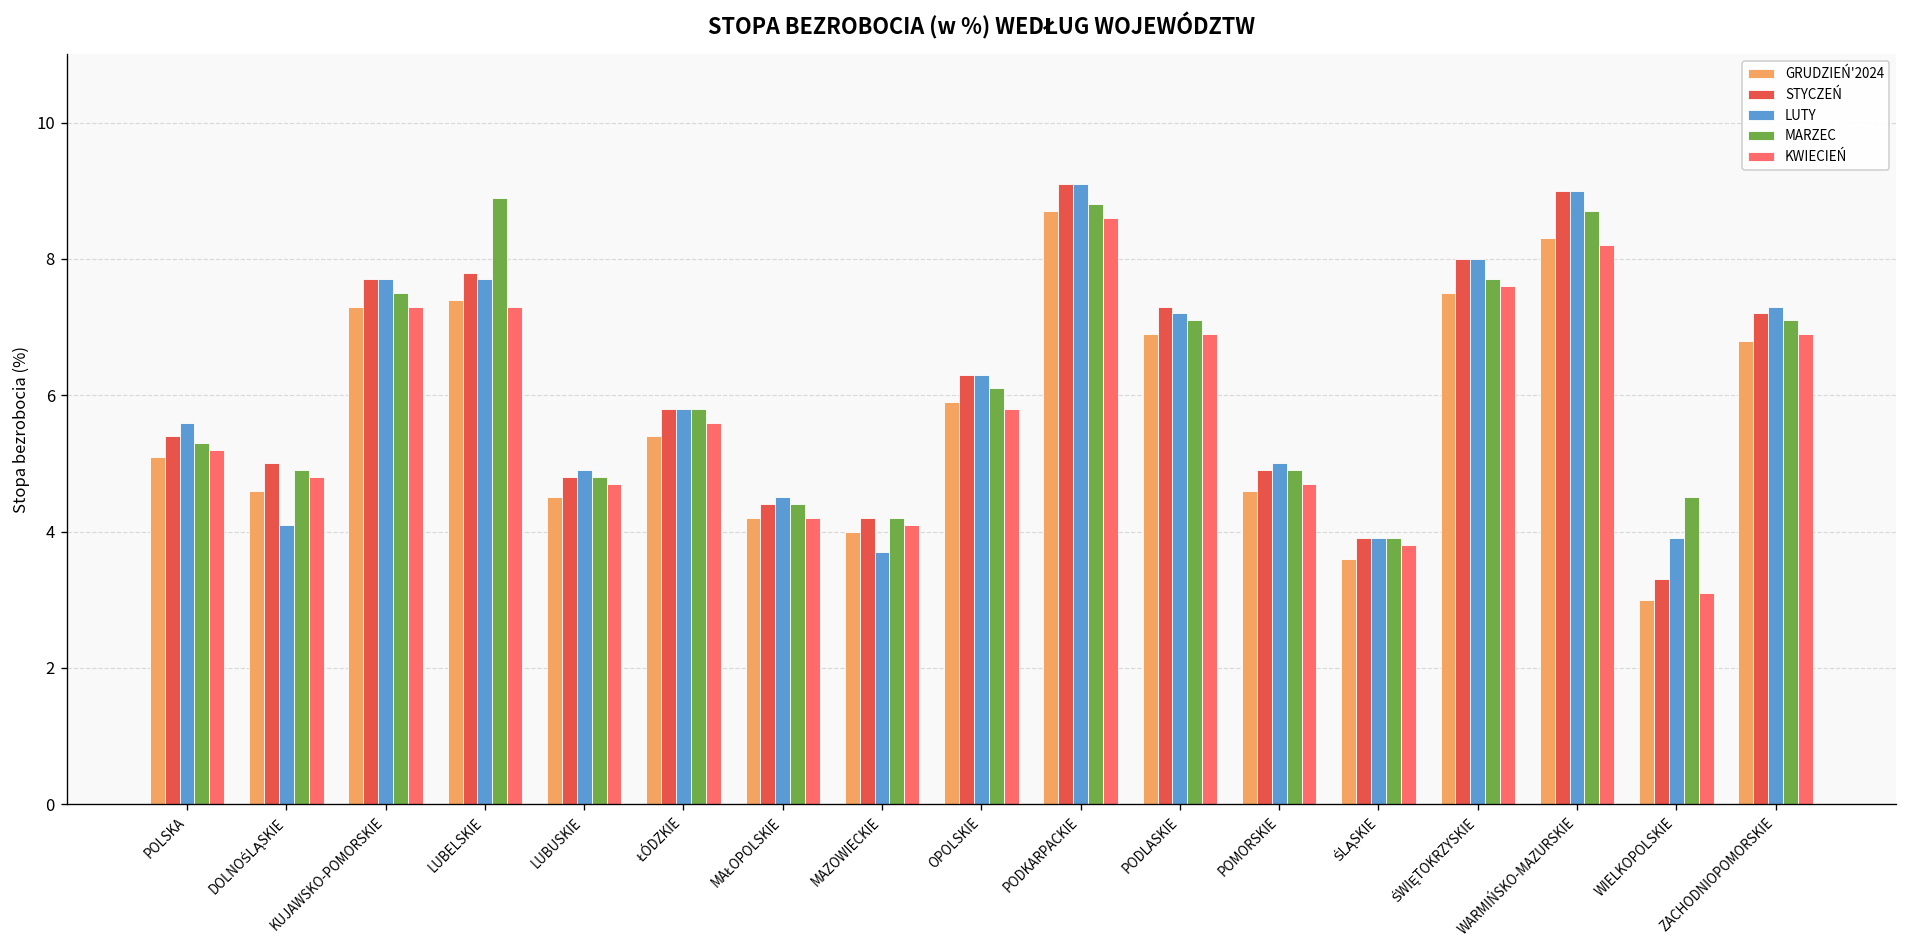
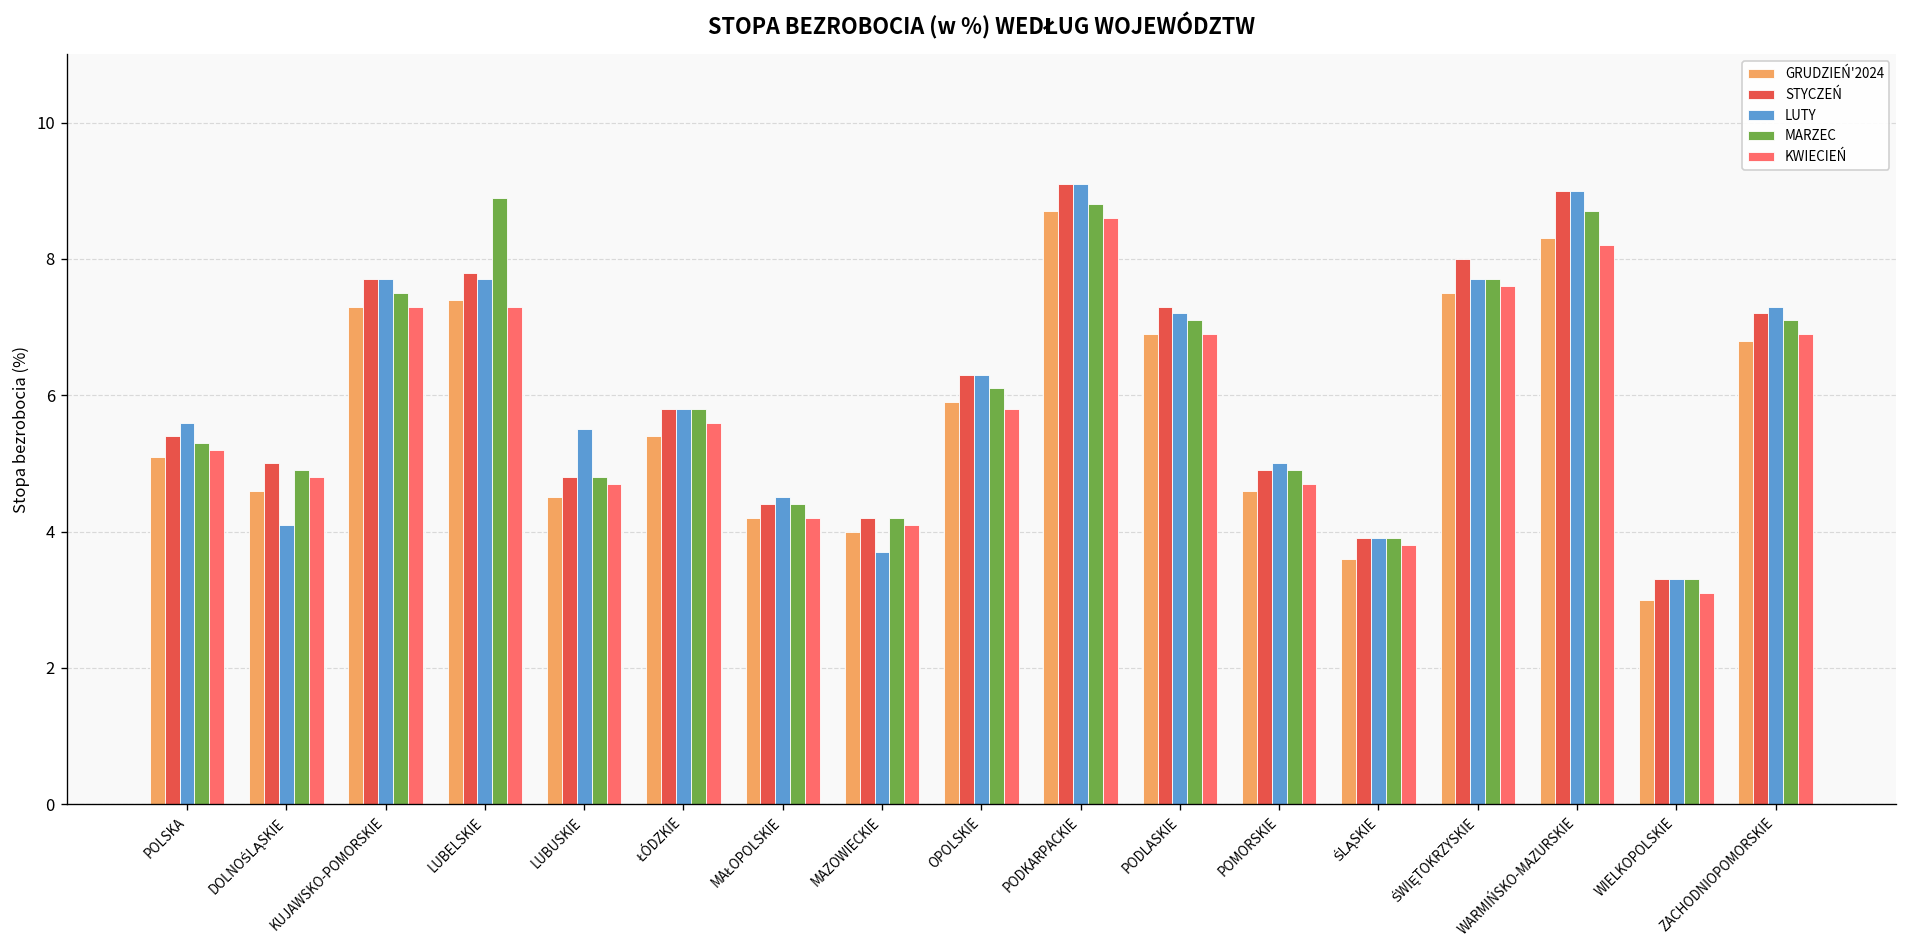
  {
    "LUTY": {
      "POLSKA": 5.6,
      "DOLNOŚLĄSKIE": 4.1,
      "KUJAWSKO-POMORSKIE": 7.7,
      "LUBELSKIE": 7.7,
-     "LUBUSKIE": 4.9,
+     "LUBUSKIE": 5.5,
      "ŁÓDZKIE": 5.8,
      "MAŁOPOLSKIE": 4.5,
      "MAZOWIECKIE": 3.7,
      "OPOLSKIE": 6.3,
      "PODKARPACKIE": 9.1,
      "PODLASKIE": 7.2,
      "POMORSKIE": 5.0,
      "ŚLĄSKIE": 3.9,
-     "ŚWIĘTOKRZYSKIE": 8.0,
+     "ŚWIĘTOKRZYSKIE": 7.7,
      "WARMIŃSKO-MAZURSKIE": 9.0,
-     "WIELKOPOLSKIE": 3.9,
+     "WIELKOPOLSKIE": 3.3,
      "ZACHODNIOPOMORSKIE": 7.3
    },
    "MARZEC": {
      "POLSKA": 5.3,
      "DOLNOŚLĄSKIE": 4.9,
      "KUJAWSKO-POMORSKIE": 7.5,
      "LUBELSKIE": 8.9,
      "LUBUSKIE": 4.8,
      "ŁÓDZKIE": 5.8,
      "MAŁOPOLSKIE": 4.4,
      "MAZOWIECKIE": 4.2,
      "OPOLSKIE": 6.1,
      "PODKARPACKIE": 8.8,
      "PODLASKIE": 7.1,
      "POMORSKIE": 4.9,
      "ŚLĄSKIE": 3.9,
      "ŚWIĘTOKRZYSKIE": 7.7,
      "WARMIŃSKO-MAZURSKIE": 8.7,
-     "WIELKOPOLSKIE": 4.5,
+     "WIELKOPOLSKIE": 3.3,
      "ZACHODNIOPOMORSKIE": 7.1
    }
  }
